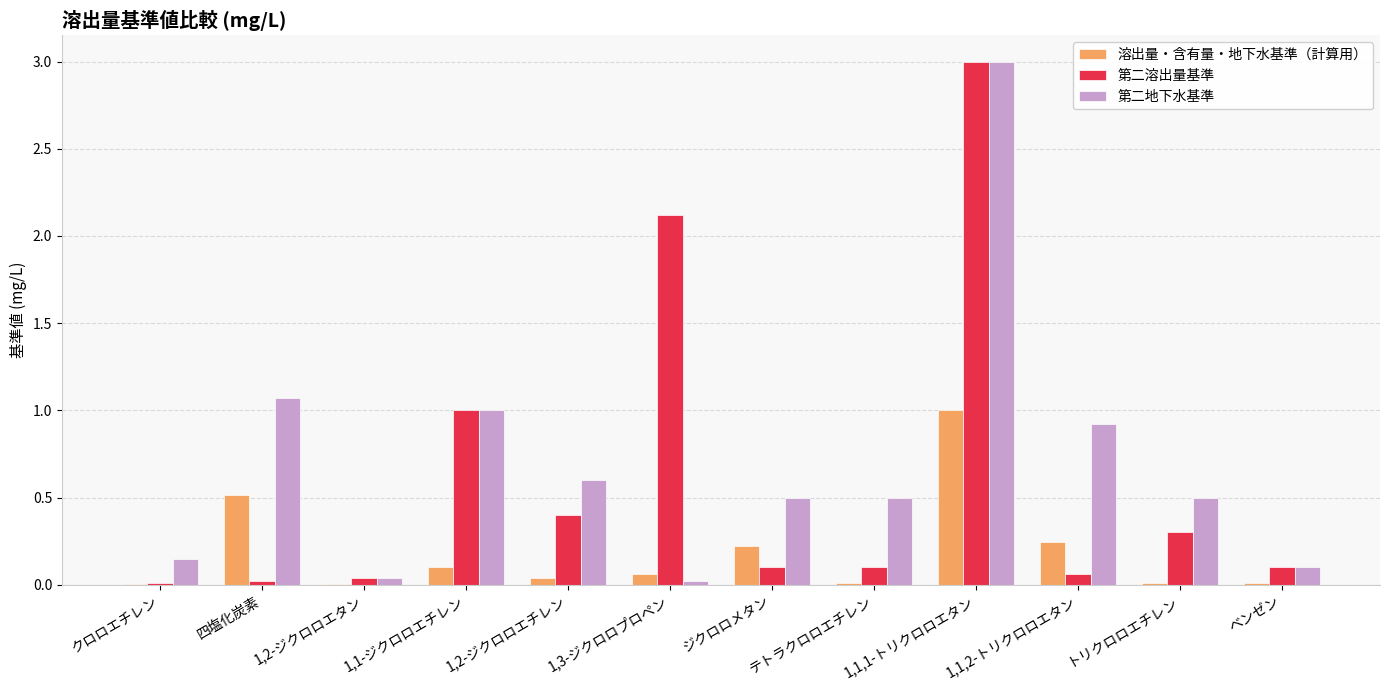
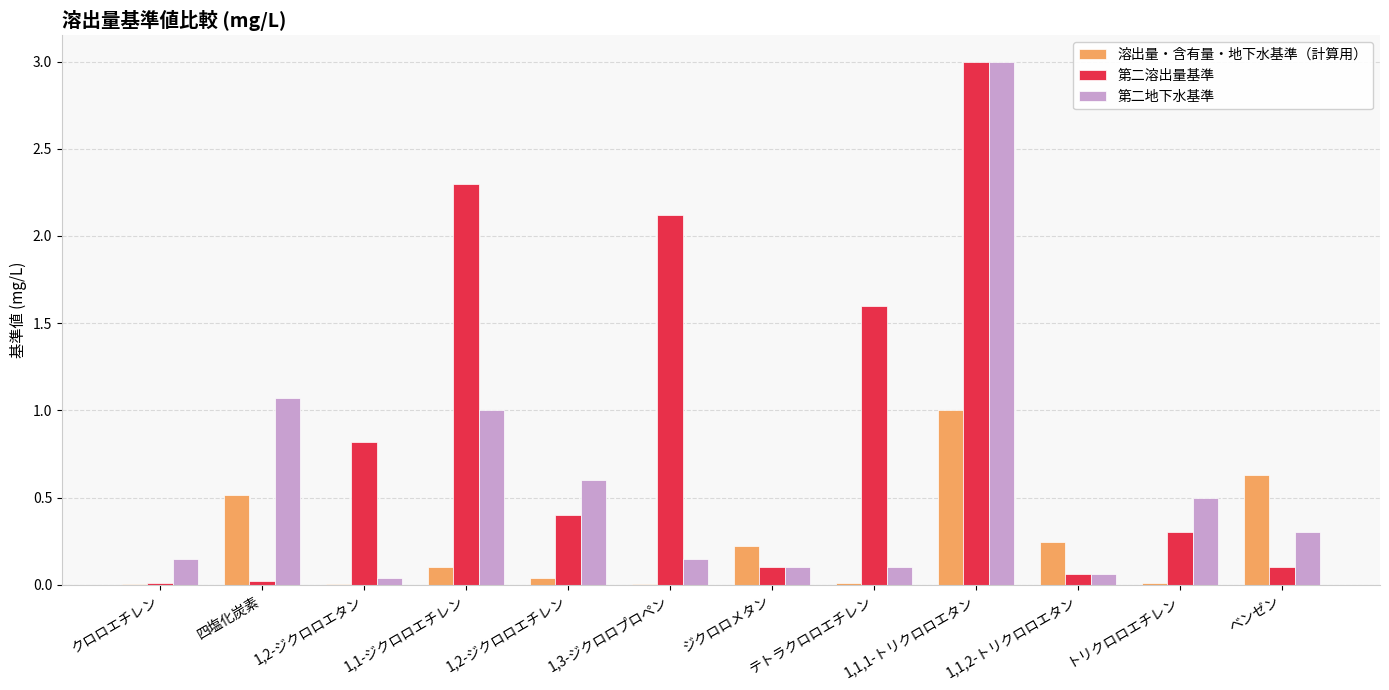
  {
    "溶出量・含有量・地下水基準（計算用）": {
      "四塩化炭素": 0.51,
      "1,1-ジクロロエチレン": 0.10,
      "1,2-ジクロロエチレン": 0.04,
-     "1,3-ジクロロプロペン": 0.06,
+     "1,3-ジクロロプロペン": 0.00,
      "ジクロロメタン": 0.22,
      "1,1,1-トリクロロエタン": 1.00,
      "1,1,2-トリクロロエタン": 0.25,
-     "ベンゼン": 0.01
+     "ベンゼン": 0.63
    },
    "第二溶出量基準": {
      "四塩化炭素": 0.02,
-     "1,2-ジクロロエタン": 0.04,
-     "1,1-ジクロロエチレン": 1.0,
+     "1,2-ジクロロエタン": 0.82,
+     "1,1-ジクロロエチレン": 2.3,
      "1,2-ジクロロエチレン": 0.40,
      "1,3-ジクロロプロペン": 2.12,
      "ジクロロメタン": 0.10,
-     "テトラクロロエチレン": 0.1,
+     "テトラクロロエチレン": 1.6,
      "1,1,1-トリクロロエタン": 3.00,
      "1,1,2-トリクロロエタン": 0.06,
      "トリクロロエチレン": 0.30,
      "ベンゼン": 0.10
    },
    "第二地下水基準": {
      "クロロエチレン": 0.15,
      "四塩化炭素": 1.07,
      "1,2-ジクロロエタン": 0.04,
      "1,1-ジクロロエチレン": 1.00,
      "1,2-ジクロロエチレン": 0.60,
-     "1,3-ジクロロプロペン": 0.02,
-     "ジクロロメタン": 0.5,
-     "テトラクロロエチレン": 0.5,
+     "1,3-ジクロロプロペン": 0.15,
+     "ジクロロメタン": 0.1,
+     "テトラクロロエチレン": 0.1,
      "1,1,1-トリクロロエタン": 3.00,
-     "1,1,2-トリクロロエタン": 0.92,
+     "1,1,2-トリクロロエタン": 0.06,
      "トリクロロエチレン": 0.50,
-     "ベンゼン": 0.1
+     "ベンゼン": 0.3
    }
  }
